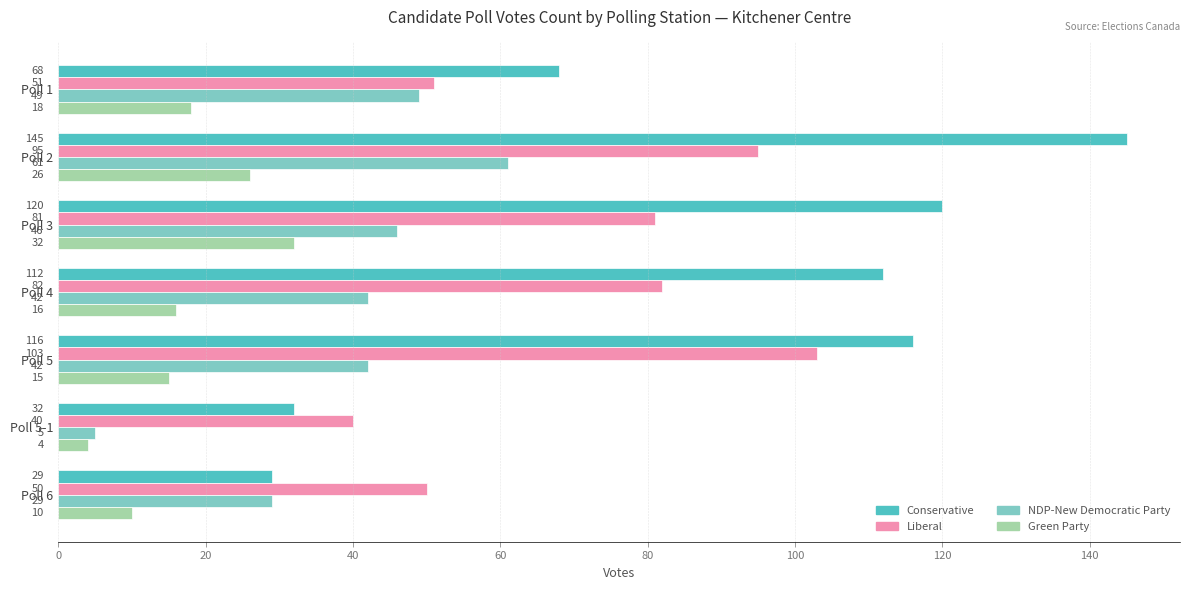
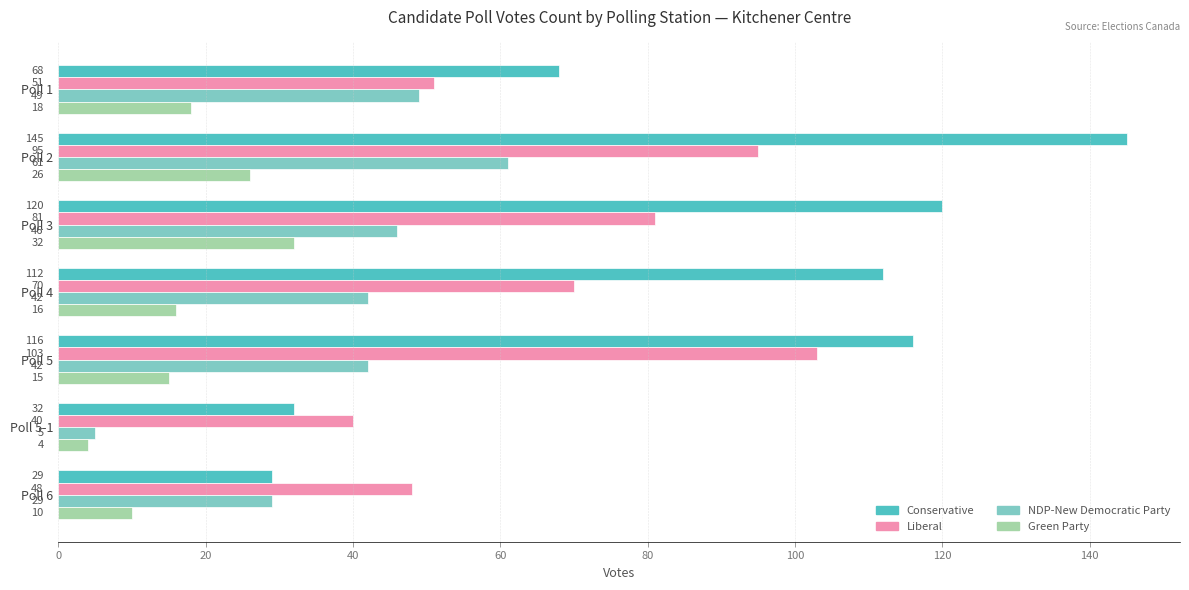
  {
    "Liberal": {
-     "Poll 4": 82,
-     "Poll 6": 50
+     "Poll 4": 70,
+     "Poll 6": 48
    }
  }
